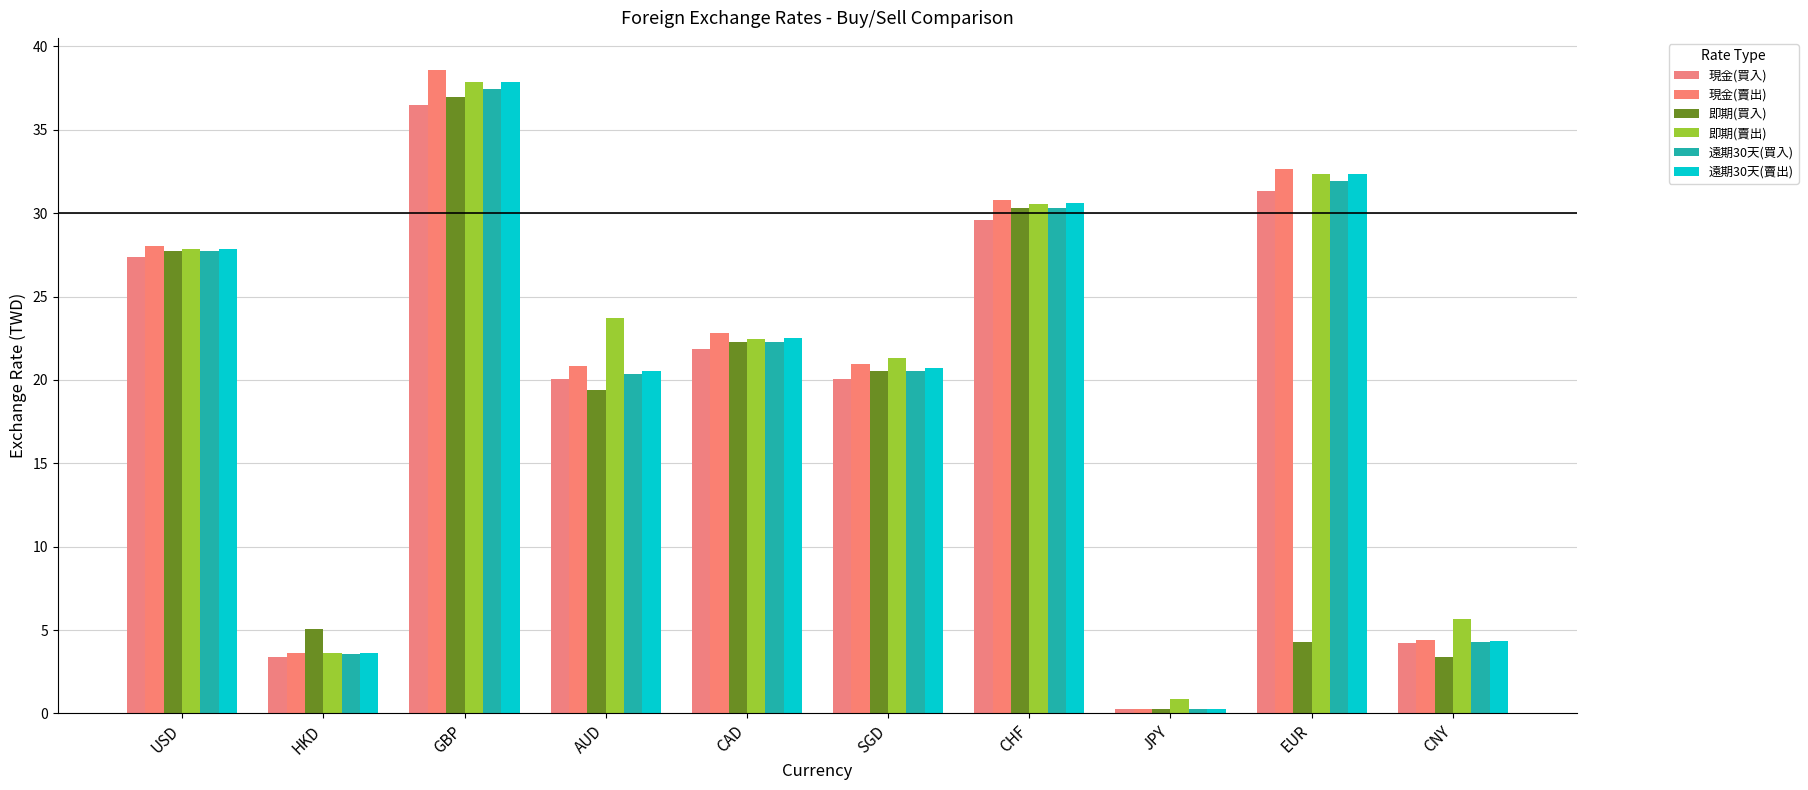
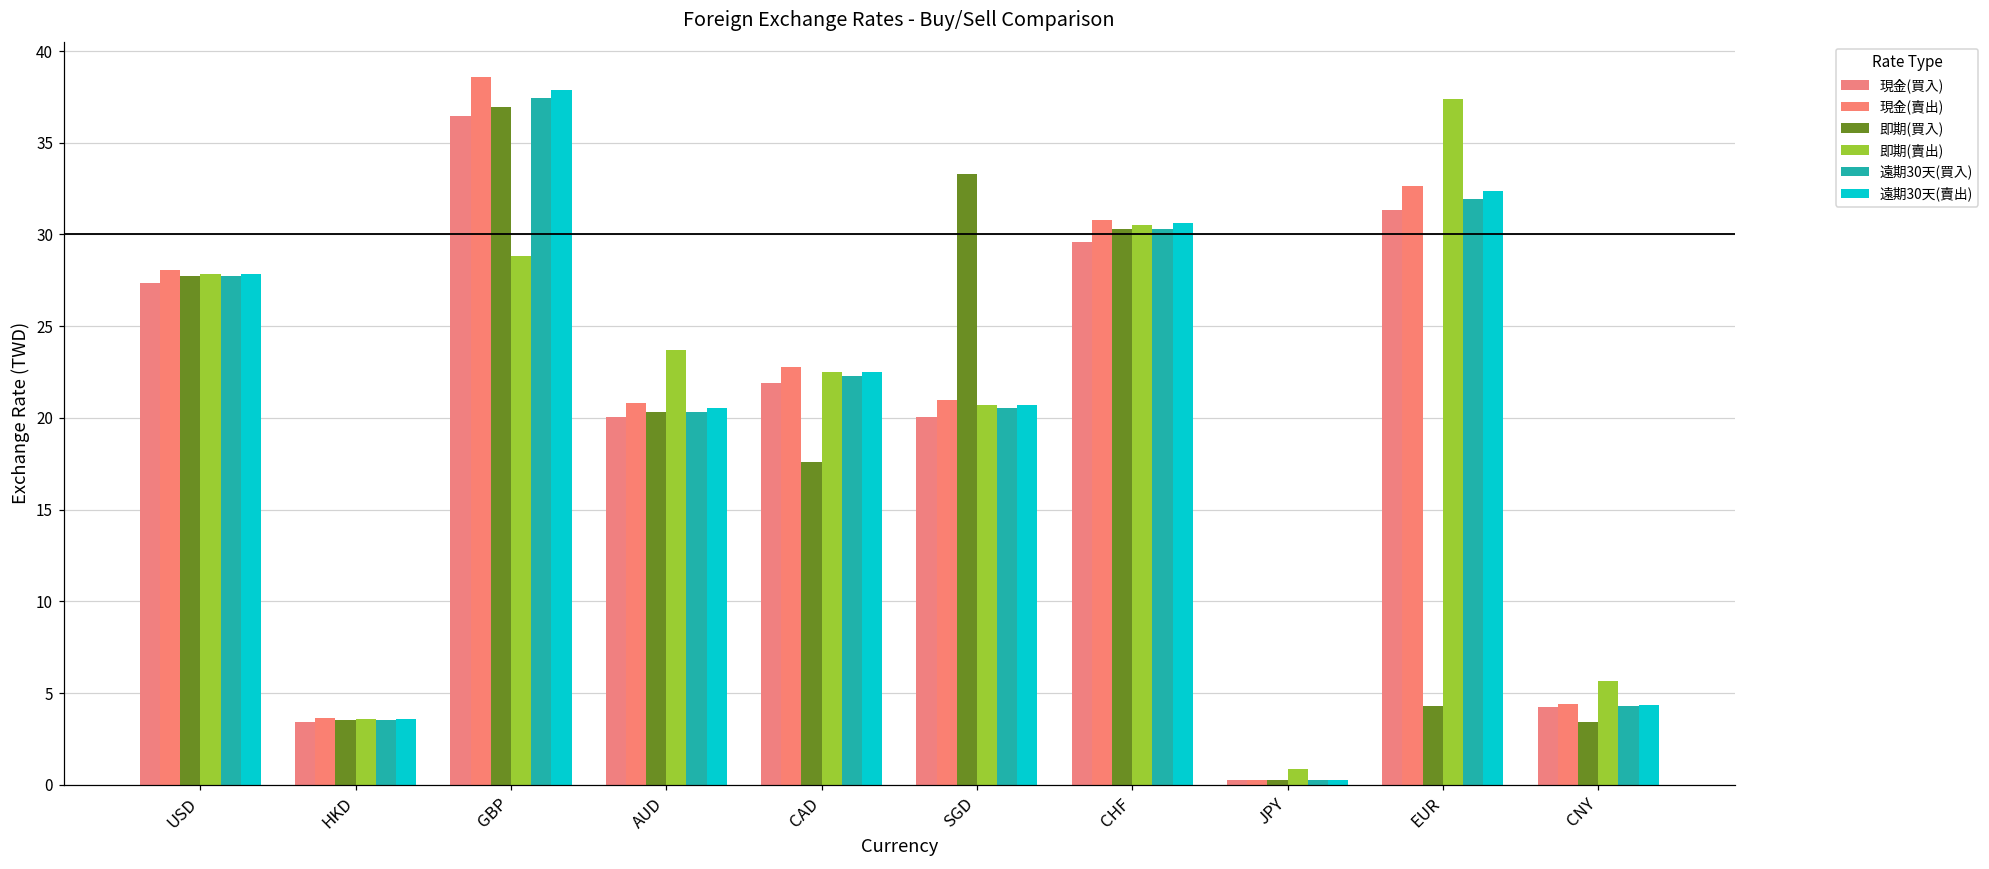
  {
    "即期(買入)": {
      "USD": 27.7,
-     "HKD": 5.0,
+     "HKD": 3.5,
      "GBP": 37.0,
-     "AUD": 19.4,
-     "CAD": 22.3,
-     "SGD": 20.5,
+     "AUD": 20.3,
+     "CAD": 17.6,
+     "SGD": 33.3,
      "CHF": 30.3,
      "JPY": 0.2,
      "EUR": 4.3,
      "CNY": 3.4
    },
    "即期(賣出)": {
      "USD": 27.8,
      "HKD": 3.6,
-     "GBP": 37.9,
+     "GBP": 28.8,
      "AUD": 23.7,
      "CAD": 22.5,
-     "SGD": 21.3,
+     "SGD": 20.7,
      "CHF": 30.5,
      "JPY": 0.9,
-     "EUR": 32.3,
+     "EUR": 37.4,
      "CNY": 5.7
    }
  }
